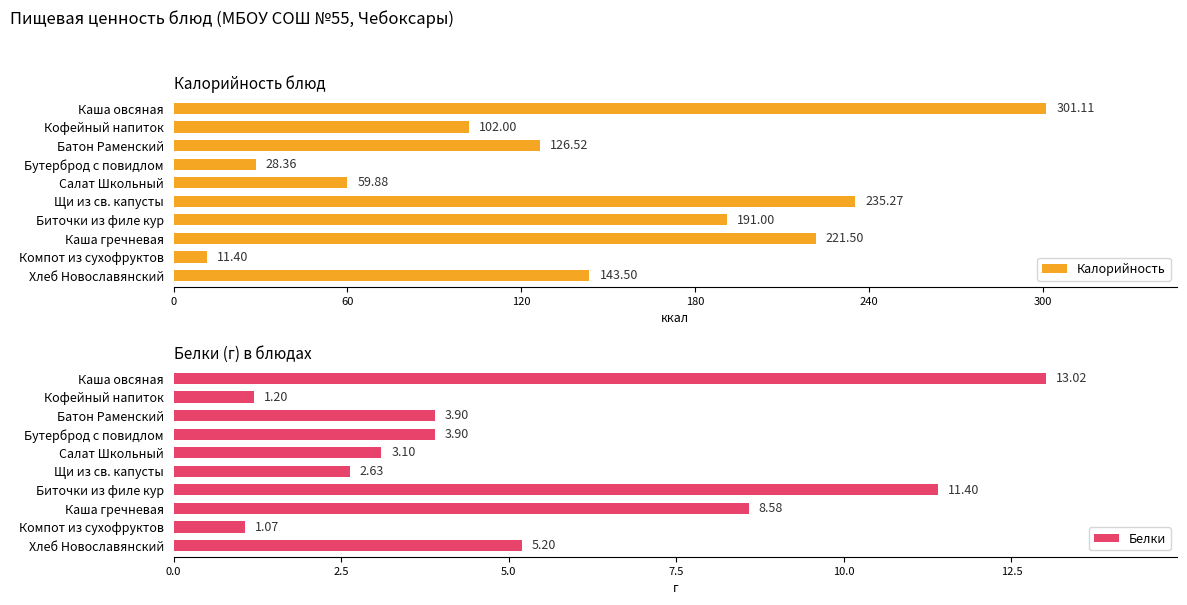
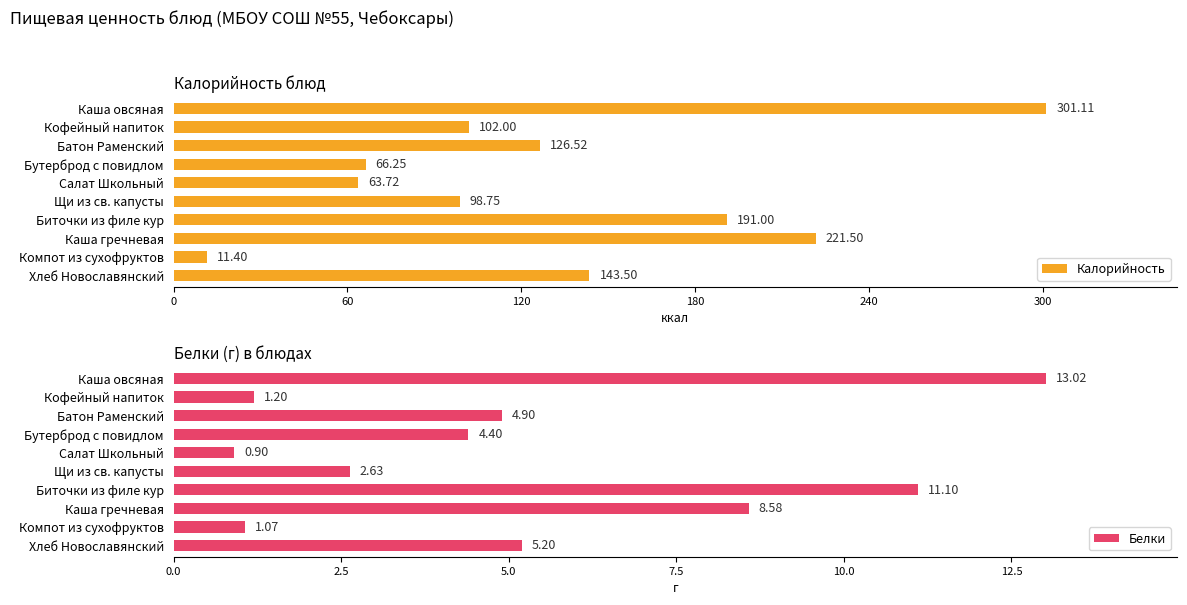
  {
    "Калорийность блюд": {
      "Каша овсяная": 301.11,
      "Кофейный напиток": 102.00,
      "Батон Раменский": 126.52,
-     "Бутерброд с повидлом": 28.36,
-     "Салат Школьный": 59.88,
-     "Щи из св. капусты": 235.27,
+     "Бутерброд с повидлом": 66.25,
+     "Салат Школьный": 63.72,
+     "Щи из св. капусты": 98.75,
      "Биточки из филе кур": 191.00,
      "Каша гречневая": 221.50,
      "Компот из сухофруктов": 11.40,
      "Хлеб Новославянский": 143.50
    },
    "Белки (г) в блюдах": {
      "Каша овсяная": 13.02,
      "Кофейный напиток": 1.20,
-     "Батон Раменский": 3.90,
-     "Бутерброд с повидлом": 3.90,
-     "Салат Школьный": 3.10,
+     "Батон Раменский": 4.90,
+     "Бутерброд с повидлом": 4.40,
+     "Салат Школьный": 0.90,
      "Щи из св. капусты": 2.63,
-     "Биточки из филе кур": 11.40,
+     "Биточки из филе кур": 11.10,
      "Каша гречневая": 8.58,
      "Компот из сухофруктов": 1.07,
      "Хлеб Новославянский": 5.20
    }
  }
